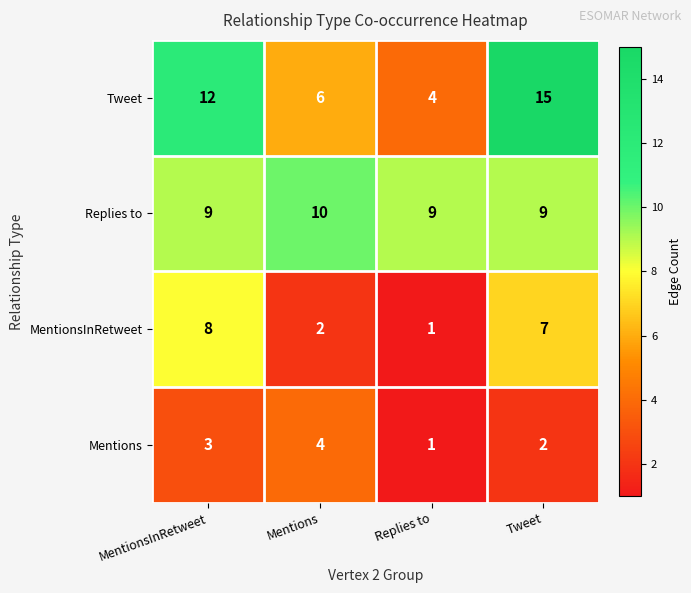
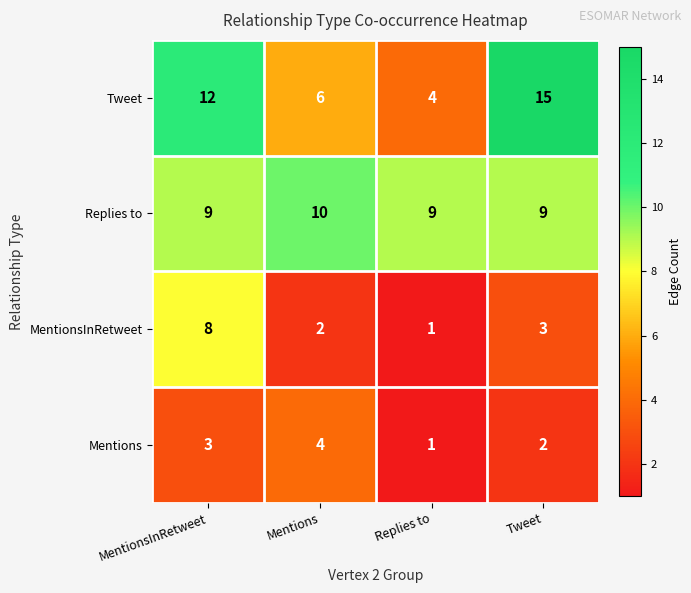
  {
    "Tweet": {
      "MentionsInRetweet": 12,
      "Mentions": 6,
      "Replies to": 4,
      "Tweet": 15
    },
    "Replies to": {
      "MentionsInRetweet": 9,
      "Mentions": 10,
      "Replies to": 9,
      "Tweet": 9
    },
    "MentionsInRetweet": {
      "MentionsInRetweet": 8,
      "Mentions": 2,
      "Replies to": 1,
-     "Tweet": 7
+     "Tweet": 3
    },
    "Mentions": {
      "MentionsInRetweet": 3,
      "Mentions": 4,
      "Replies to": 1,
      "Tweet": 2
    }
  }
